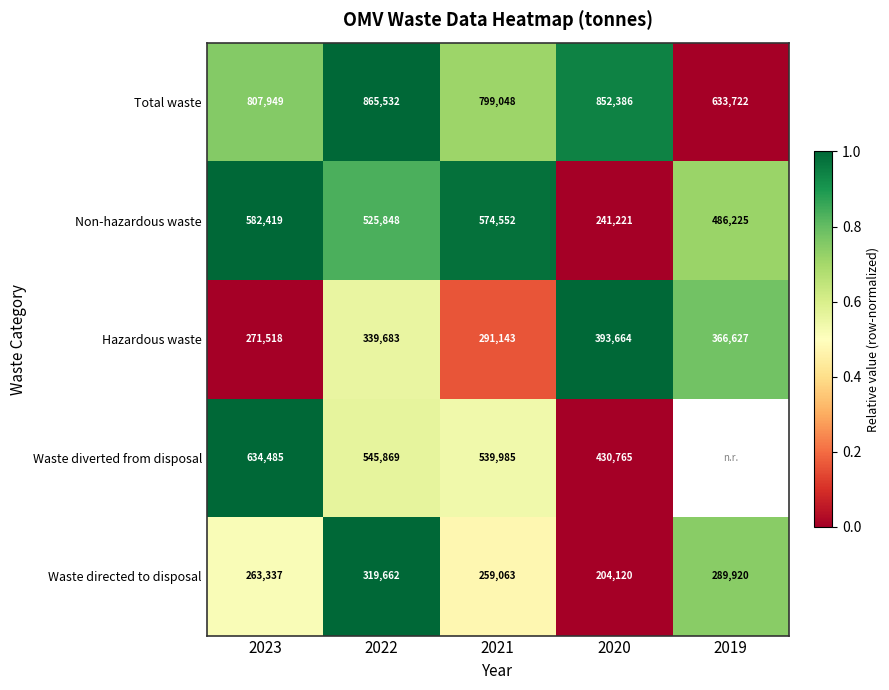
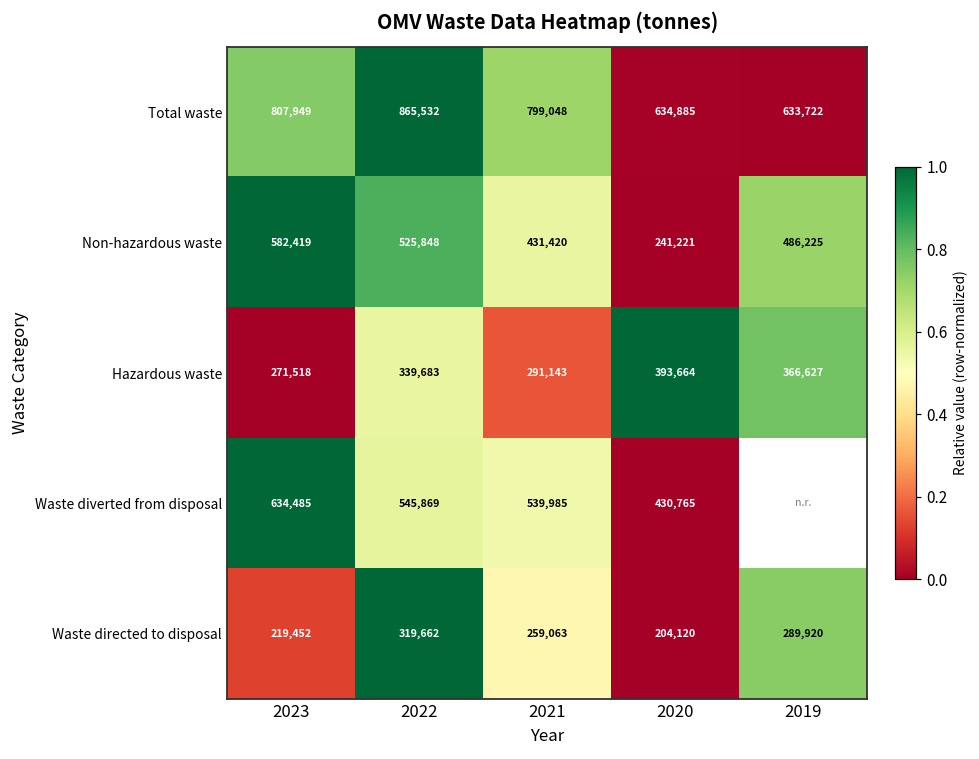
  {
    "Total waste": {
      "2023": "807,949",
      "2022": "865,532",
      "2021": "799,048",
-     "2020": "852,386",
+     "2020": "634,885",
      "2019": "633,722"
    },
    "Non-hazardous waste": {
      "2023": "582,419",
      "2022": "525,848",
-     "2021": "574,552",
+     "2021": "431,420",
      "2020": "241,221",
      "2019": "486,225"
    },
    "Hazardous waste": {
      "2023": "271,518",
      "2022": "339,683",
      "2021": "291,143",
      "2020": "393,664",
      "2019": "366,627"
    },
    "Waste diverted from disposal": {
      "2023": "634,485",
      "2022": "545,869",
      "2021": "539,985",
      "2020": "430,765"
    },
    "Waste directed to disposal": {
-     "2023": "263,337",
+     "2023": "219,452",
      "2022": "319,662",
      "2021": "259,063",
      "2020": "204,120",
      "2019": "289,920"
    }
  }
